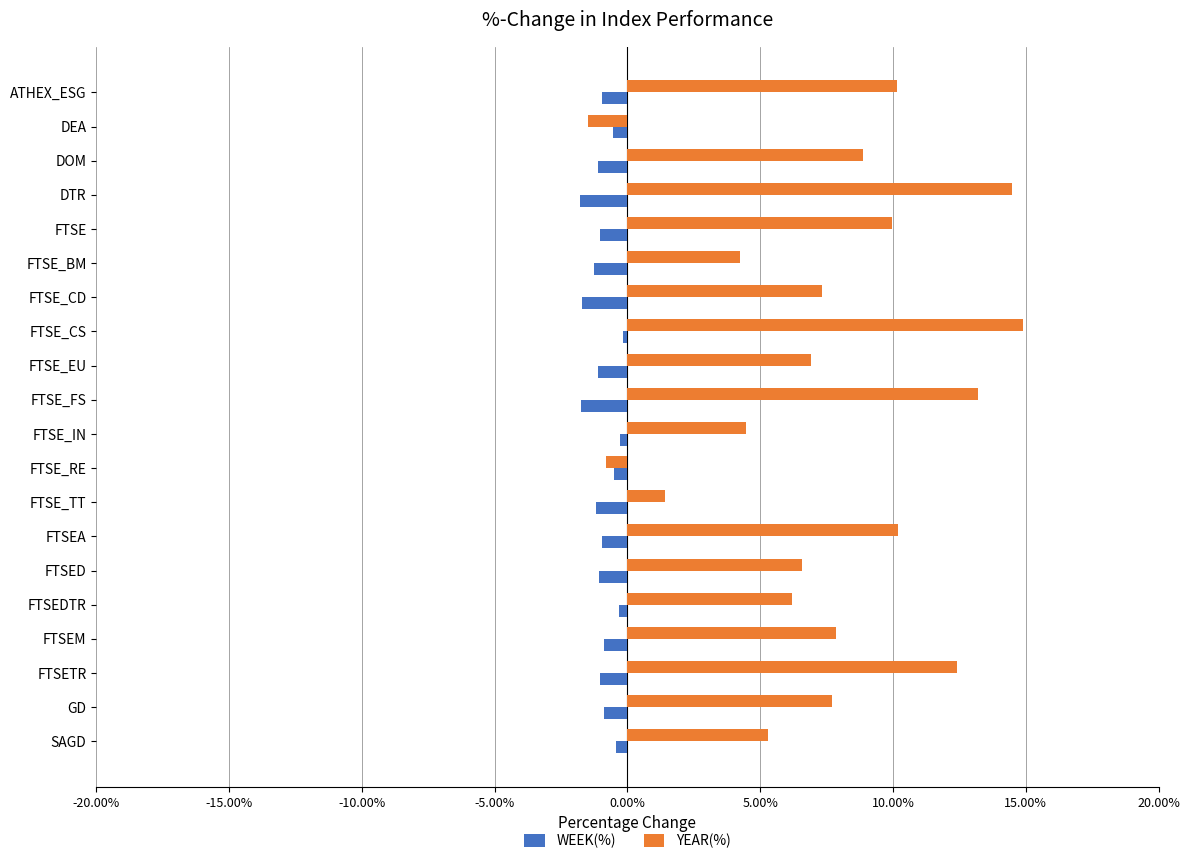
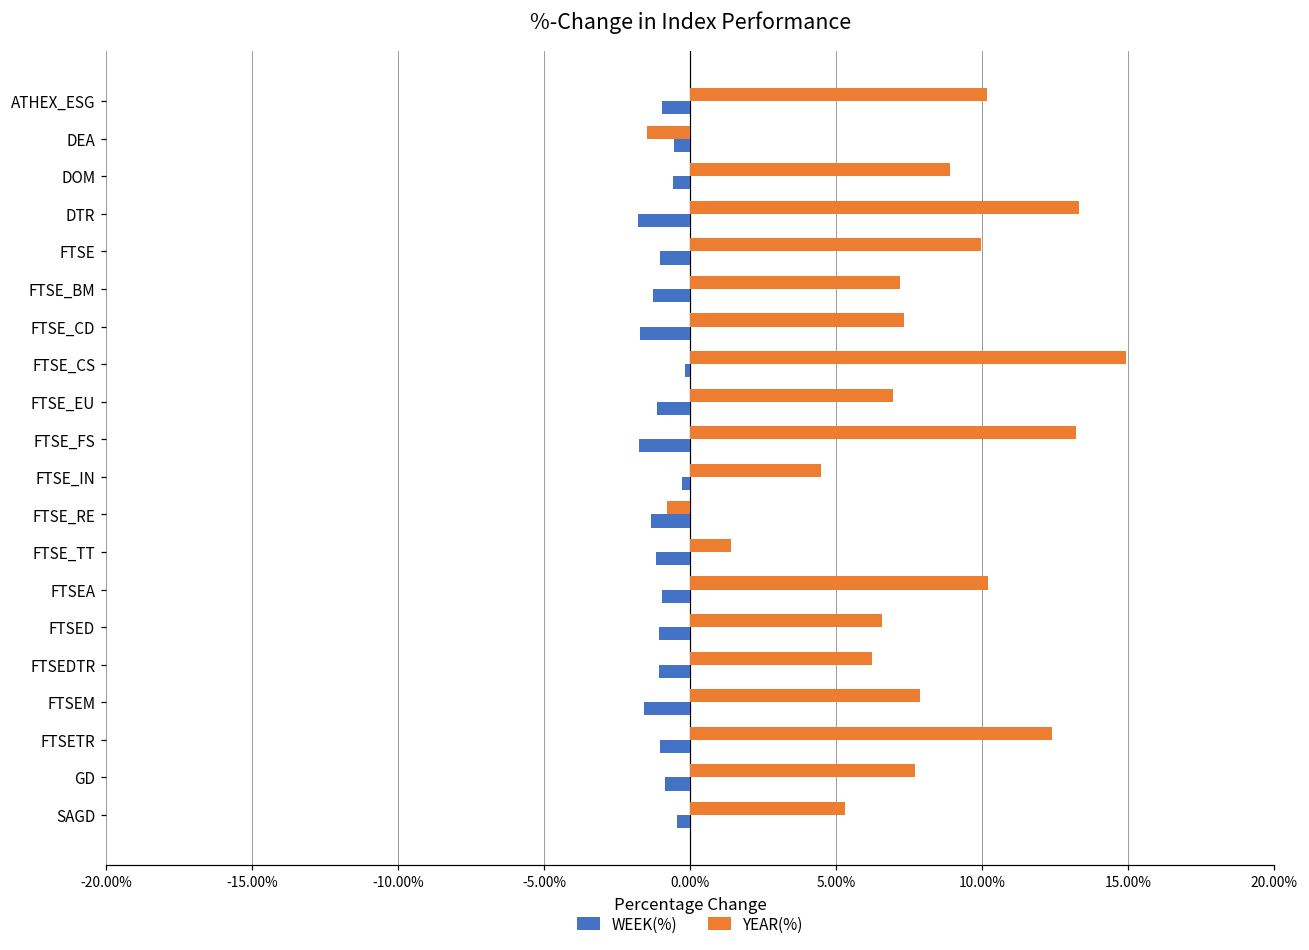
  {
    "WEEK(%)": {
      "ATHEX_ESG": "-1.0%",
      "DEA": "-0.5%",
-     "DOM": "-1.1%",
+     "DOM": "-0.6%",
      "DTR": "-1.8%",
      "FTSE": "-1.0%",
      "FTSE_BM": "-1.3%",
      "FTSE_CD": "-1.7%",
      "FTSE_CS": "-0.2%",
      "FTSE_EU": "-1.1%",
      "FTSE_FS": "-1.7%",
      "FTSE_IN": "-0.3%",
-     "FTSE_RE": "-0.5%",
+     "FTSE_RE": "-1.3%",
      "FTSE_TT": "-1.2%",
      "FTSEA": "-1.0%",
      "FTSED": "-1.1%",
-     "FTSEDTR": "-0.3%",
-     "FTSEM": "-0.9%",
+     "FTSEDTR": "-1.1%",
+     "FTSEM": "-1.6%",
      "FTSETR": "-1.0%",
      "GD": "-0.9%",
      "SAGD": "-0.4%"
    },
    "YEAR(%)": {
      "ATHEX_ESG": "10.2%",
      "DEA": "-1.5%",
      "DOM": "8.9%",
-     "DTR": "14.5%",
+     "DTR": "13.3%",
      "FTSE": "10.0%",
-     "FTSE_BM": "4.2%",
+     "FTSE_BM": "7.2%",
      "FTSE_CD": "7.3%",
      "FTSE_CS": "14.9%",
      "FTSE_EU": "6.9%",
      "FTSE_FS": "13.2%",
      "FTSE_IN": "4.5%",
      "FTSE_RE": "-0.8%",
      "FTSE_TT": "1.4%",
      "FTSEA": "10.2%",
      "FTSED": "6.6%",
      "FTSEDTR": "6.2%",
      "FTSEM": "7.9%",
      "FTSETR": "12.4%",
      "GD": "7.7%",
      "SAGD": "5.3%"
    }
  }
